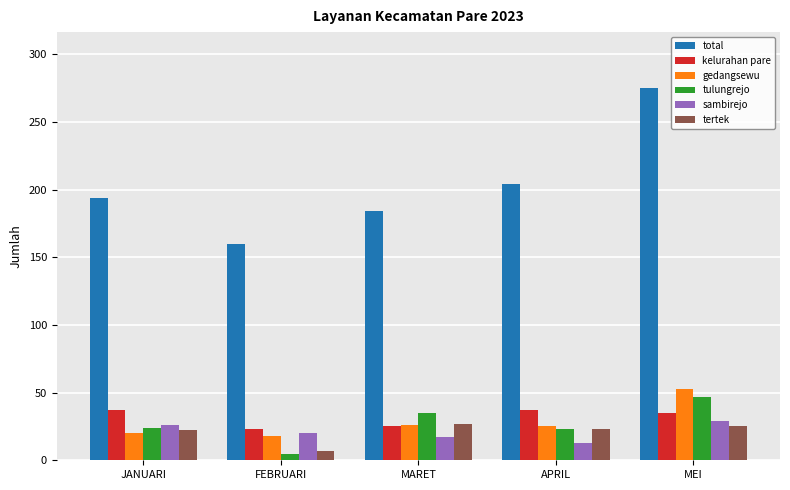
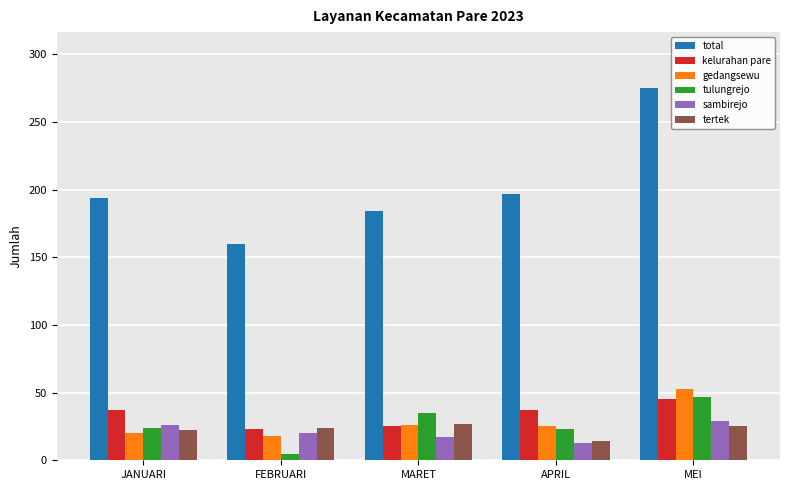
  {
    "total": {
      "JANUARI": 194,
      "FEBRUARI": 160,
      "MARET": 184,
-     "APRIL": 204,
+     "APRIL": 197,
      "MEI": 275
    },
    "kelurahan pare": {
      "JANUARI": 37,
      "FEBRUARI": 23,
      "MARET": 25,
      "APRIL": 37,
-     "MEI": 35
+     "MEI": 45
    },
    "gedangsewu": {
      "JANUARI": 20,
      "FEBRUARI": 18,
      "MARET": 26,
      "APRIL": 25,
      "MEI": 53
    },
    "tulungrejo": {
      "JANUARI": 24,
      "FEBRUARI": 5,
      "MARET": 35,
      "APRIL": 23,
      "MEI": 47
    },
    "sambirejo": {
      "JANUARI": 26,
      "FEBRUARI": 20,
      "MARET": 17,
      "APRIL": 13,
      "MEI": 29
    },
    "tertek": {
      "JANUARI": 22,
-     "FEBRUARI": 7,
+     "FEBRUARI": 24,
      "MARET": 27,
-     "APRIL": 23,
+     "APRIL": 14,
      "MEI": 25
    }
  }
